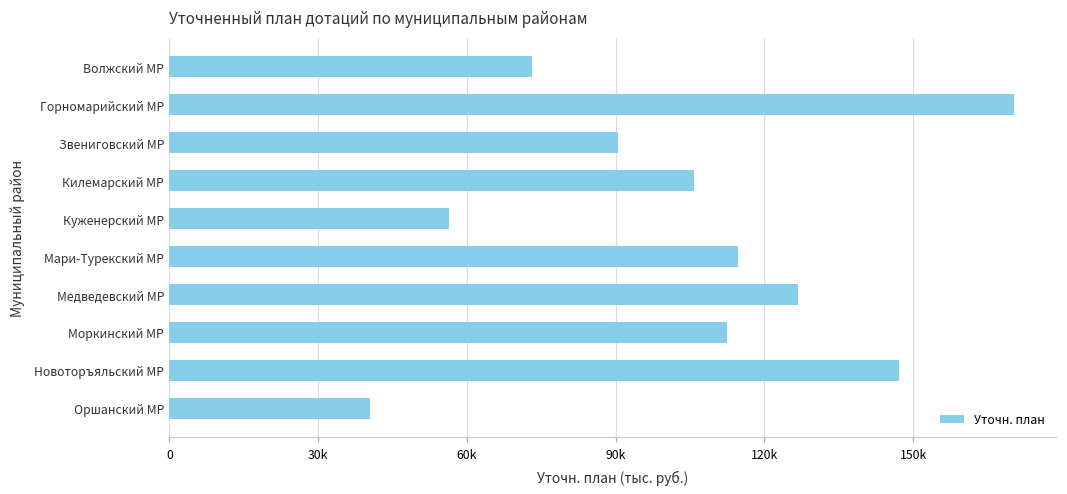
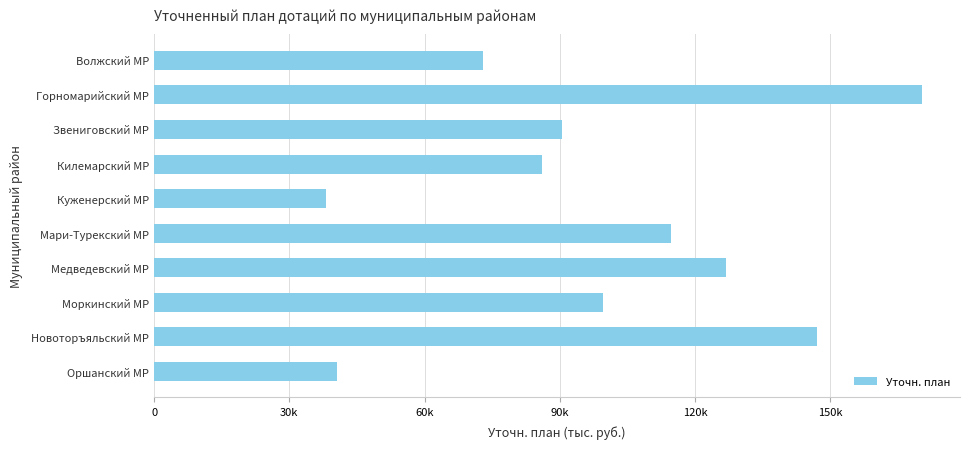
  {
    "Волжский МР": 73000,
    "Горномарийский МР": 170000,
    "Звениговский МР": 90000,
-   "Килемарский МР": 106000,
-   "Куженерский МР": 56000,
+   "Килемарский МР": 86000,
+   "Куженерский МР": 38000,
    "Мари-Турекский МР": 115000,
    "Медведевский МР": 127000,
-   "Моркинский МР": 112000,
+   "Моркинский МР": 100000,
    "Новоторъяльский МР": 147000,
    "Оршанский МР": 41000
  }
